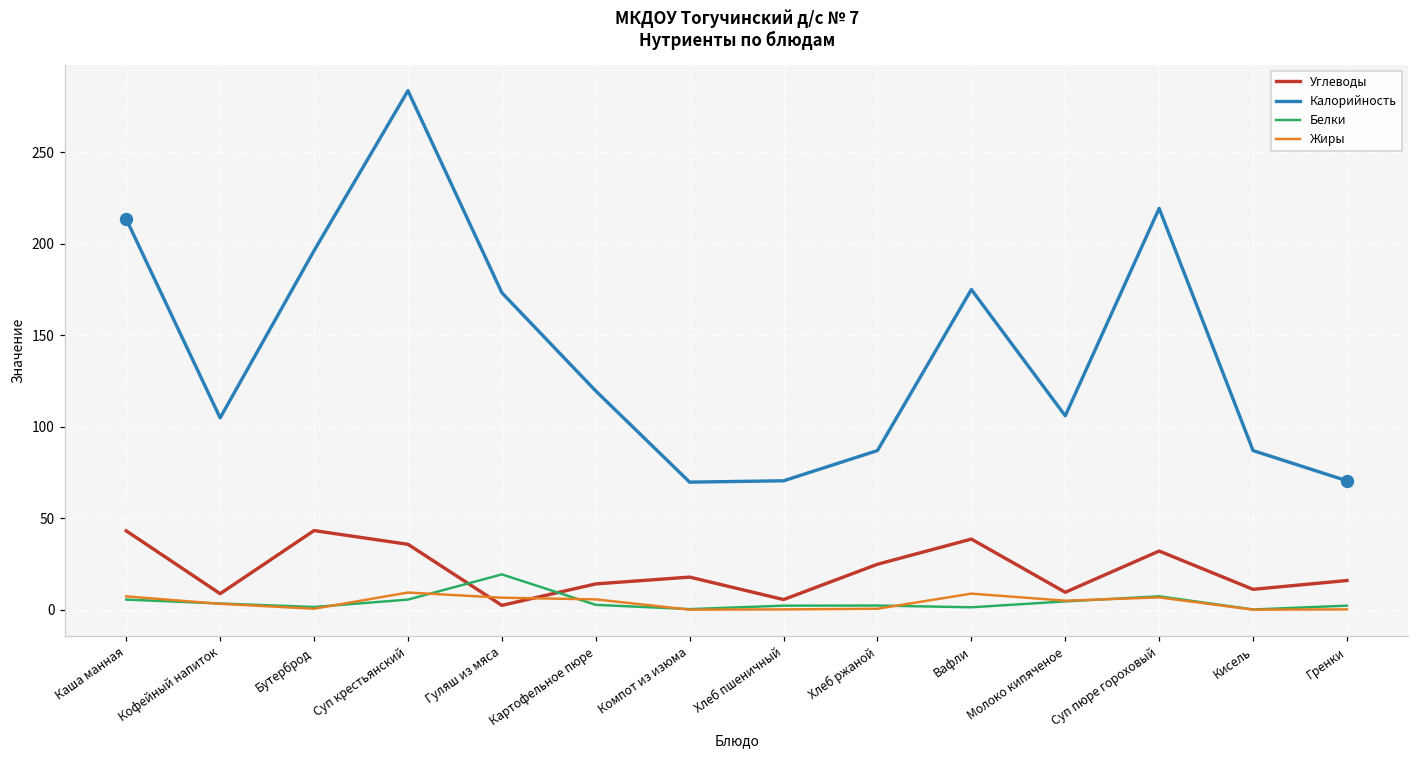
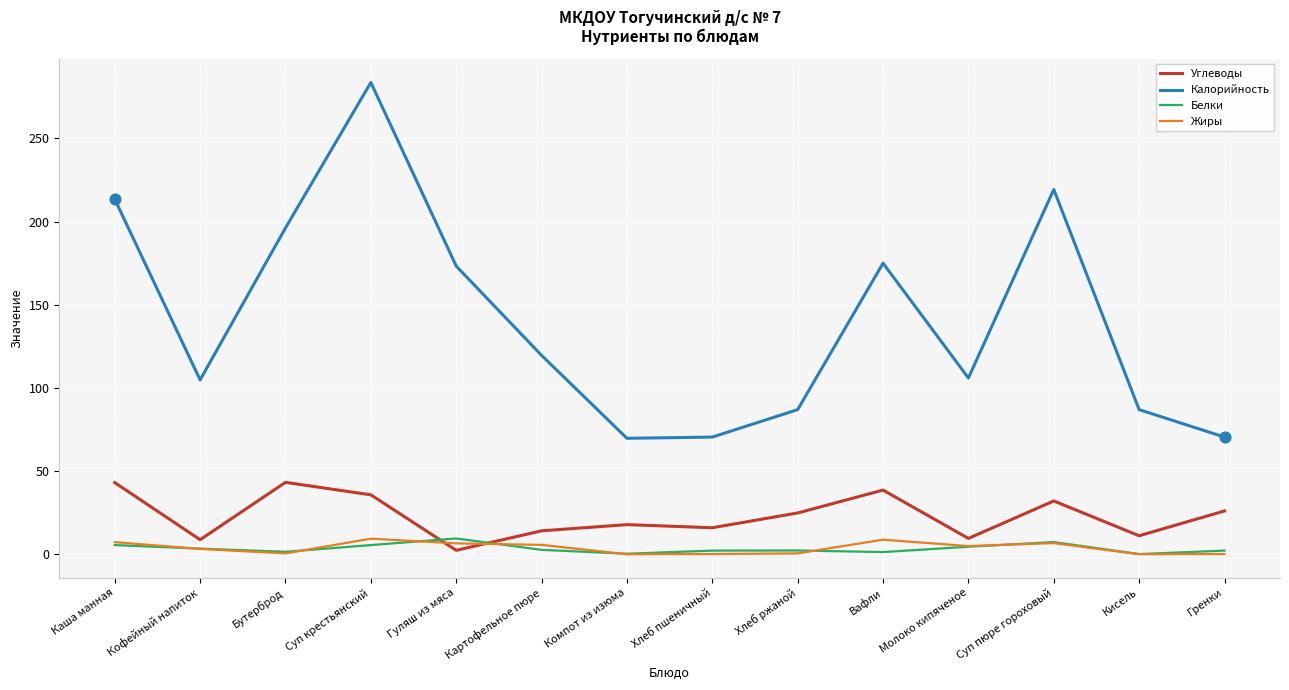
  {
    "Углеводы": {
      "Каша манная": 43,
      "Кофейный напиток": 9,
      "Бутерброд": 43,
      "Суп крестьянский": 36,
      "Гуляш из мяса": 2,
      "Картофельное пюре": 14,
      "Компот из изюма": 18,
-     "Хлеб пшеничный": 6,
+     "Хлеб пшеничный": 16,
      "Хлеб ржаной": 25,
      "Вафли": 39,
      "Молоко кипяченое": 10,
      "Суп пюре гороховый": 32,
      "Кисель": 11,
-     "Гренки": 16
+     "Гренки": 26
    },
    "Белки": {
      "Каша манная": 6,
      "Суп крестьянский": 6,
-     "Гуляш из мяса": 19,
+     "Гуляш из мяса": 10,
      "Картофельное пюре": 3,
      "Хлеб пшеничный": 2,
      "Хлеб ржаной": 2,
      "Вафли": 1,
      "Гренки": 2
    },
    "Жиры": {
      "Каша манная": 7,
      "Суп крестьянский": 9,
      "Гуляш из мяса": 7,
      "Картофельное пюре": 6,
      "Хлеб пшеничный": 0,
      "Хлеб ржаной": 1,
      "Вафли": 9,
      "Гренки": 0
    }
  }
